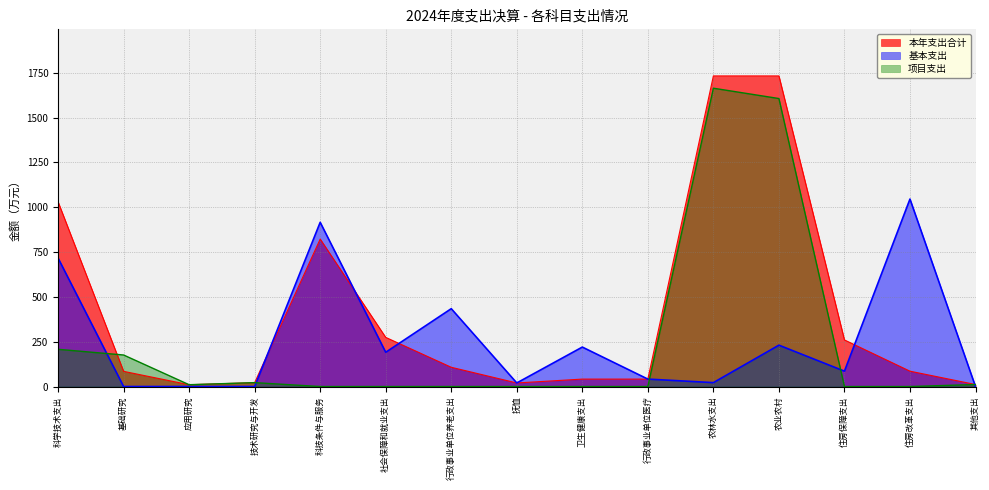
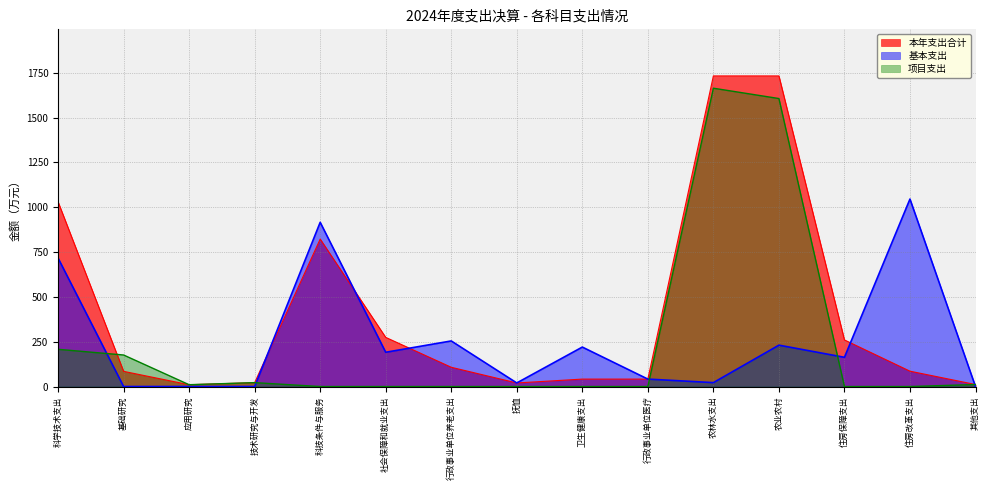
  {
    "本年支出合计": {
      "科学技术支出": 1030,
      "基础研究": 80,
      "科技条件与服务": 820,
      "社会保障和就业支出": 270,
      "行政事业单位养老支出": 110,
      "卫生健康支出": 40,
      "农林水支出": 1730,
      "农业农村": 1730,
      "住房保障支出": 260,
      "住房改革支出": 90
    },
    "基本支出": {
      "科学技术支出": 720,
      "基础研究": 0,
      "技术研究与开发": 0,
      "科技条件与服务": 920,
      "社会保障和就业支出": 190,
-     "行政事业单位养老支出": 430,
+     "行政事业单位养老支出": 250,
      "卫生健康支出": 220,
      "农林水支出": 20,
      "农业农村": 230,
-     "住房保障支出": 90,
+     "住房保障支出": 160,
      "住房改革支出": 1050
    },
    "项目支出": {
      "科学技术支出": 210,
      "基础研究": 180,
      "科技条件与服务": 0,
      "社会保障和就业支出": 0,
      "行政事业单位养老支出": 0,
      "抚恤": 0,
      "卫生健康支出": 0,
      "行政事业单位医疗": 0,
      "农林水支出": 1660,
      "农业农村": 1610,
      "住房保障支出": 0,
      "住房改革支出": 0
    }
  }
